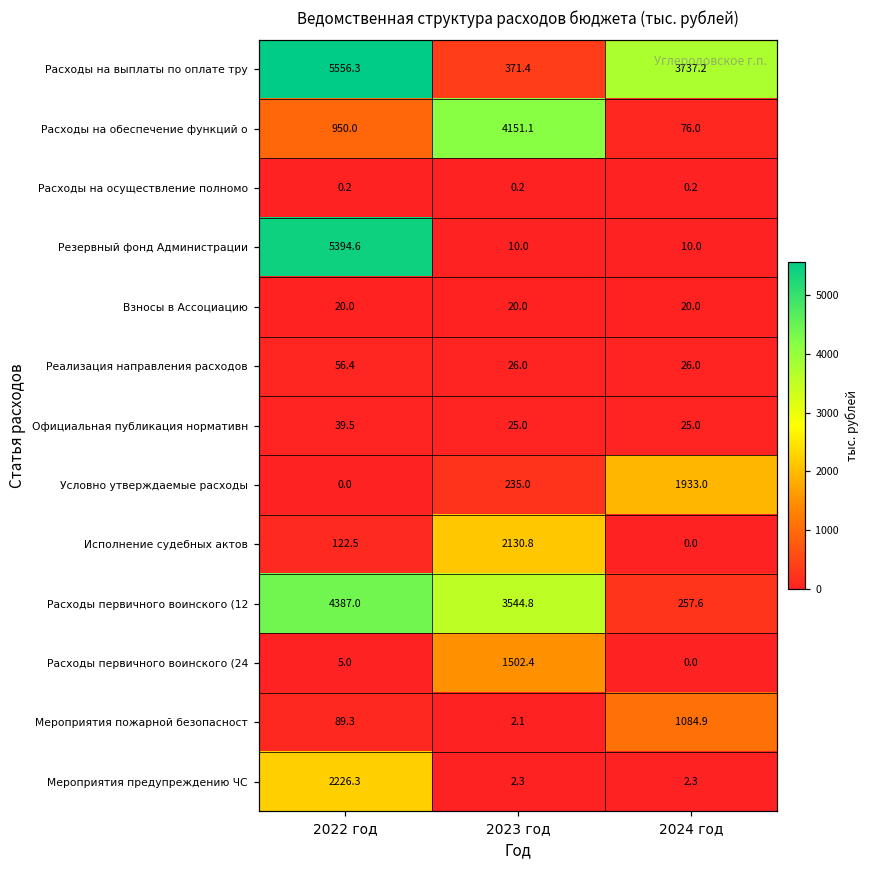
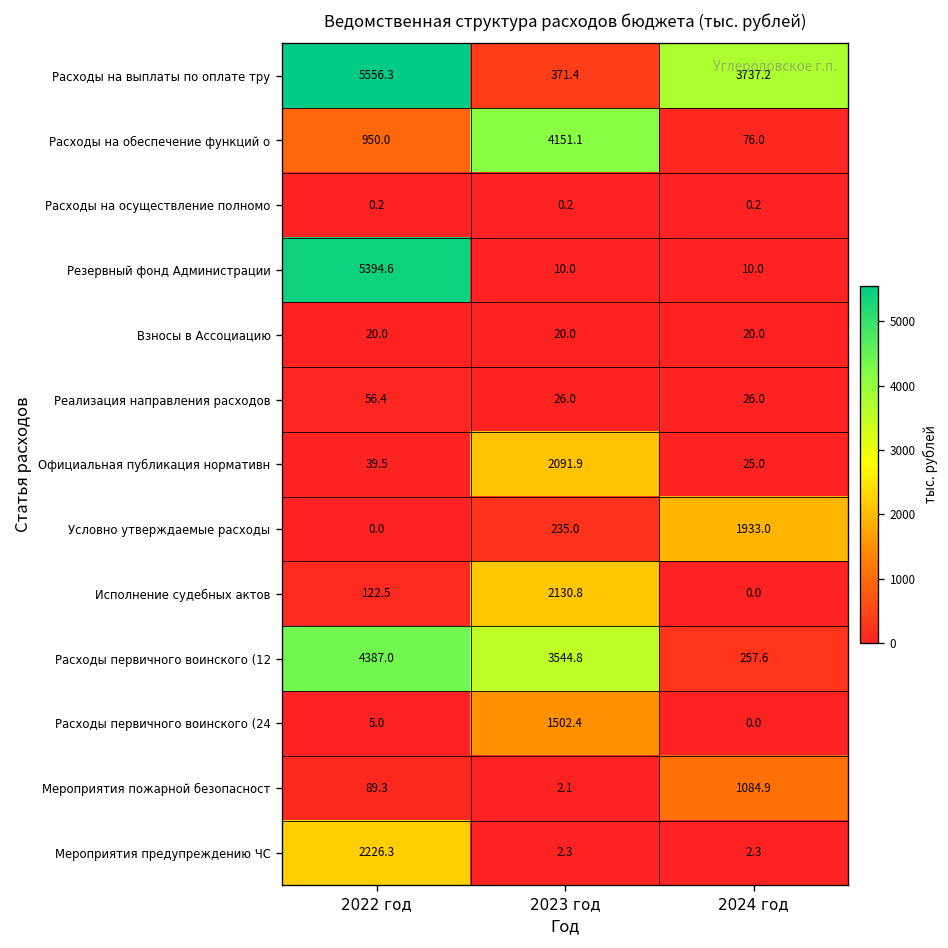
  {
    "Расходы на выплаты по оплате тру": {
      "2022 год": 5556.3,
      "2023 год": 371.4
    },
    "Расходы на обеспечение функций о": {
      "2022 год": 950.0,
      "2023 год": 4151.1,
      "2024 год": 76.0
    },
    "Расходы на осуществление полномо": {
      "2022 год": 0.2,
      "2023 год": 0.2,
      "2024 год": 0.2
    },
    "Резервный фонд Администрации": {
      "2022 год": 5394.6,
      "2023 год": 10.0,
      "2024 год": 10.0
    },
    "Взносы в Ассоциацию": {
      "2022 год": 20.0,
      "2023 год": 20.0,
      "2024 год": 20.0
    },
    "Реализация направления расходов": {
      "2022 год": 56.4,
      "2023 год": 26.0,
      "2024 год": 26.0
    },
    "Официальная публикация нормативн": {
      "2022 год": 39.5,
-     "2023 год": 25.0,
+     "2023 год": 2091.9,
      "2024 год": 25.0
    },
    "Условно утверждаемые расходы": {
      "2022 год": 0.0,
      "2023 год": 235.0,
      "2024 год": 1933.0
    },
    "Исполнение судебных актов": {
      "2022 год": 122.5,
      "2023 год": 2130.8,
      "2024 год": 0.0
    },
    "Расходы первичного воинского (12": {
      "2022 год": 4387.0,
      "2023 год": 3544.8,
      "2024 год": 257.6
    },
    "Расходы первичного воинского (24": {
      "2022 год": 5.0,
      "2023 год": 1502.4,
      "2024 год": 0.0
    },
    "Мероприятия пожарной безопасност": {
      "2022 год": 89.3,
      "2023 год": 2.1,
      "2024 год": 1084.9
    },
    "Мероприятия предупреждению ЧС": {
      "2022 год": 2226.3,
      "2023 год": 2.3,
      "2024 год": 2.3
    }
  }
